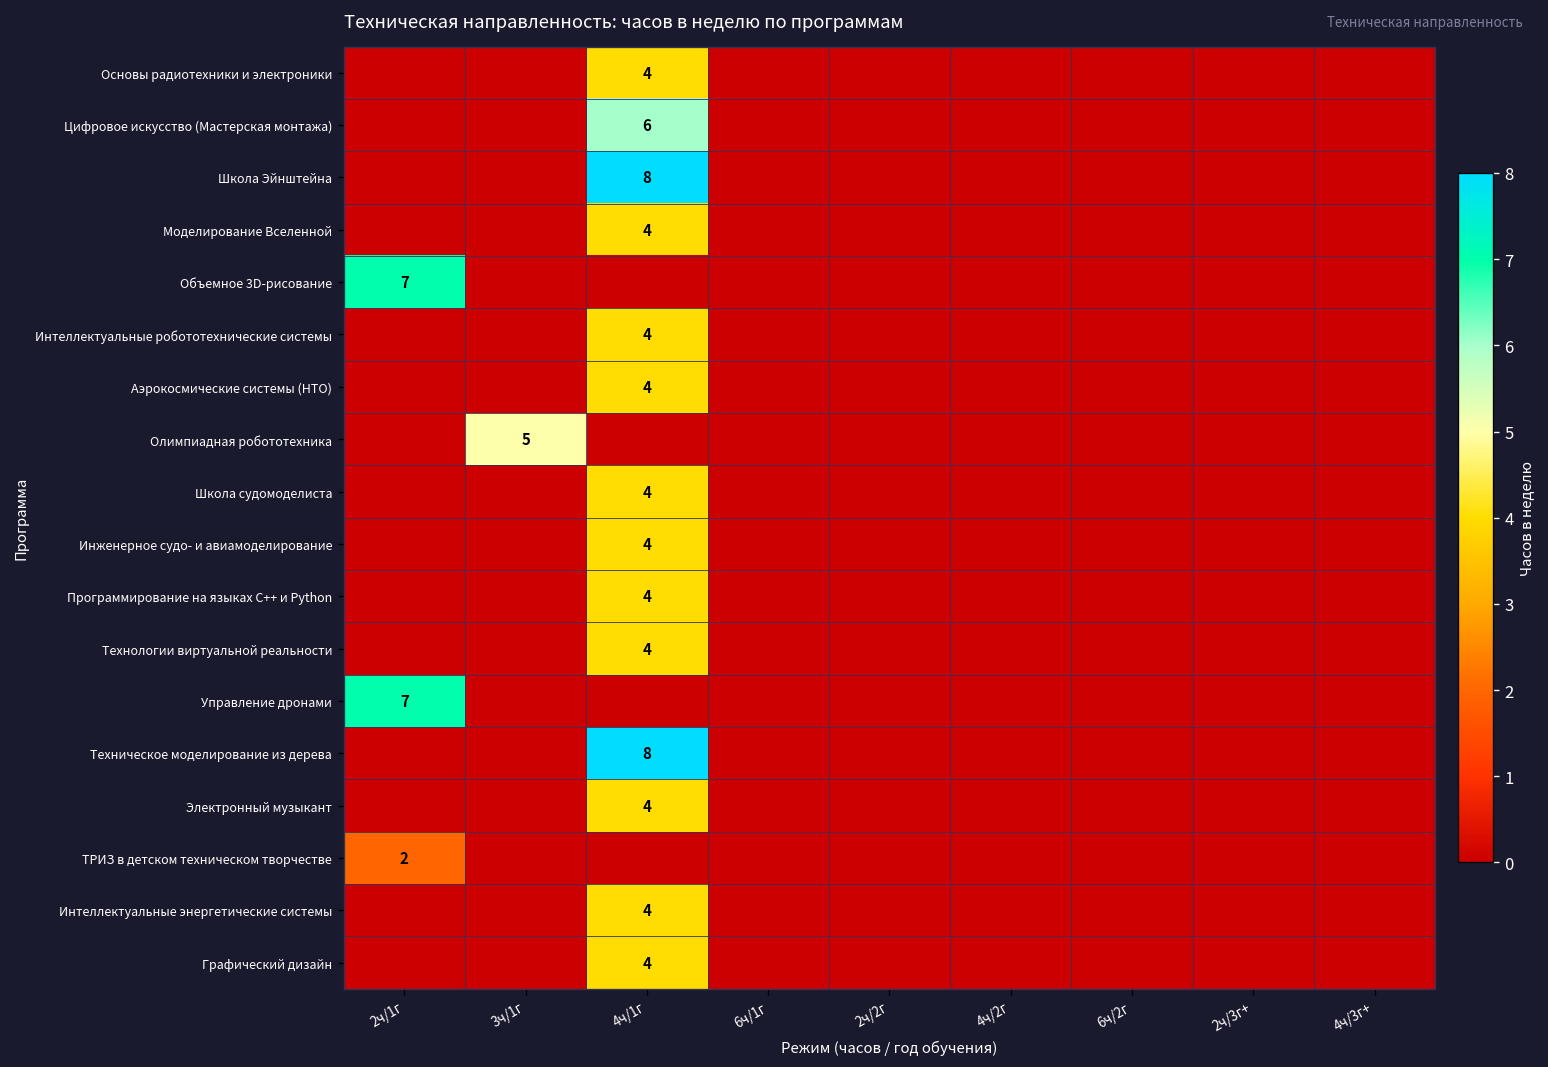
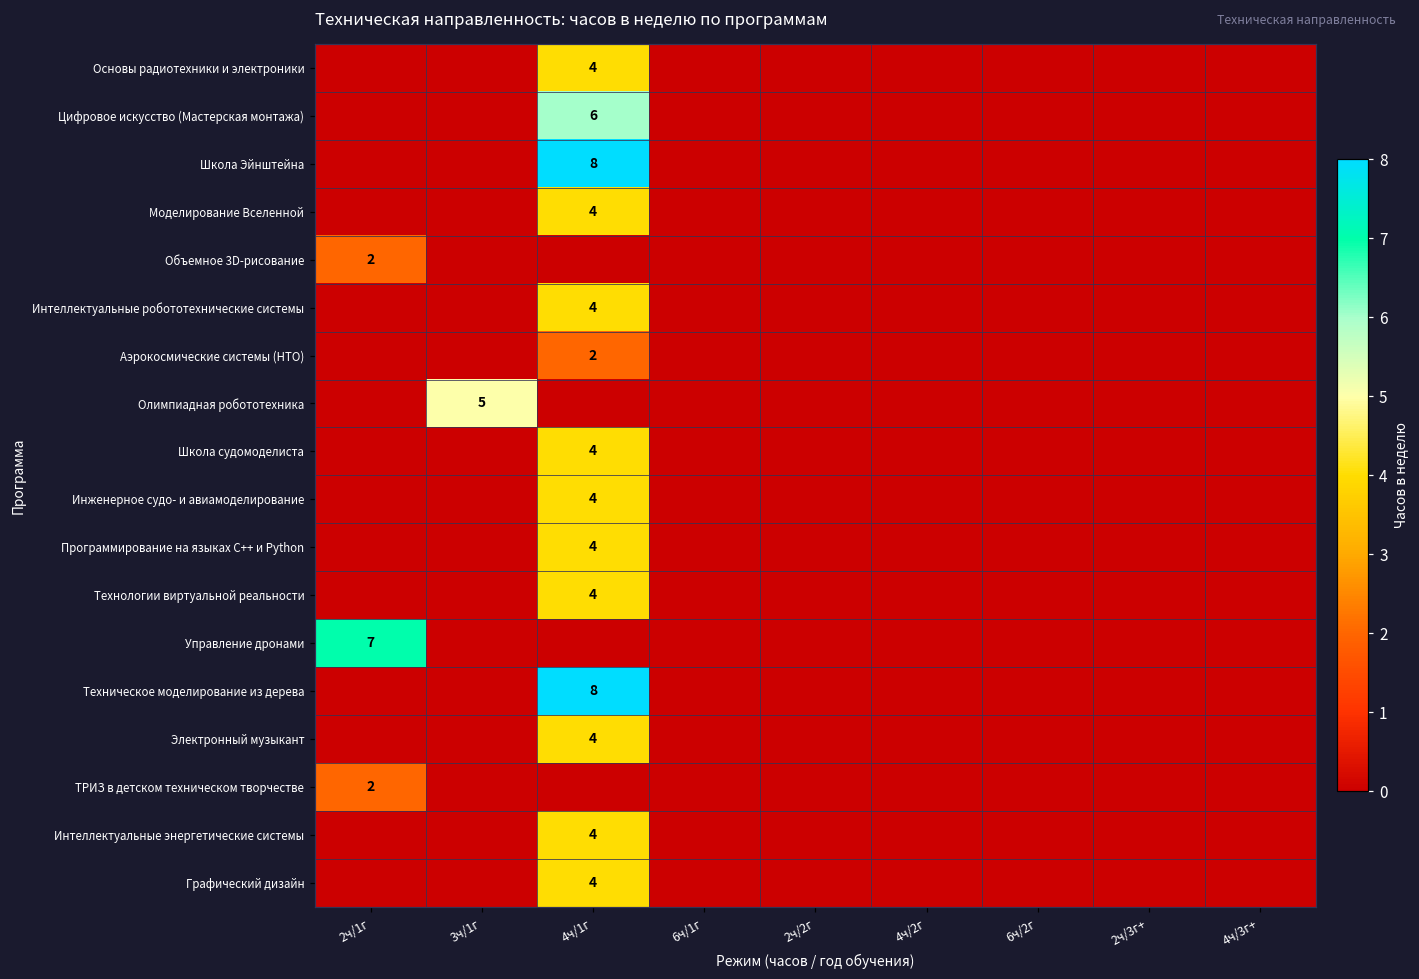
  {
    "Основы радиотехники и электроники": {
      "4ч/1г": 4
    },
    "Цифровое искусство (Мастерская монтажа)": {
      "4ч/1г": 6
    },
    "Школа Эйнштейна": {
      "4ч/1г": 8
    },
    "Моделирование Вселенной": {
      "4ч/1г": 4
    },
    "Объемное 3D-рисование": {
-     "2ч/1г": 7
+     "2ч/1г": 2
    },
    "Интеллектуальные робототехнические системы": {
      "4ч/1г": 4
    },
    "Аэрокосмические системы (НТО)": {
-     "4ч/1г": 4
+     "4ч/1г": 2
    },
    "Олимпиадная робототехника": {
      "3ч/1г": 5
    },
    "Школа судомоделиста": {
      "4ч/1г": 4
    },
    "Инженерное судо- и авиамоделирование": {
      "4ч/1г": 4
    },
    "Программирование на языках С++ и Python": {
      "4ч/1г": 4
    },
    "Технологии виртуальной реальности": {
      "4ч/1г": 4
    },
    "Управление дронами": {
      "2ч/1г": 7
    },
    "Техническое моделирование из дерева": {
      "4ч/1г": 8
    },
    "Электронный музыкант": {
      "4ч/1г": 4
    },
    "ТРИЗ в детском техническом творчестве": {
      "2ч/1г": 2
    },
    "Интеллектуальные энергетические системы": {
      "4ч/1г": 4
    },
    "Графический дизайн": {
      "4ч/1г": 4
    }
  }
